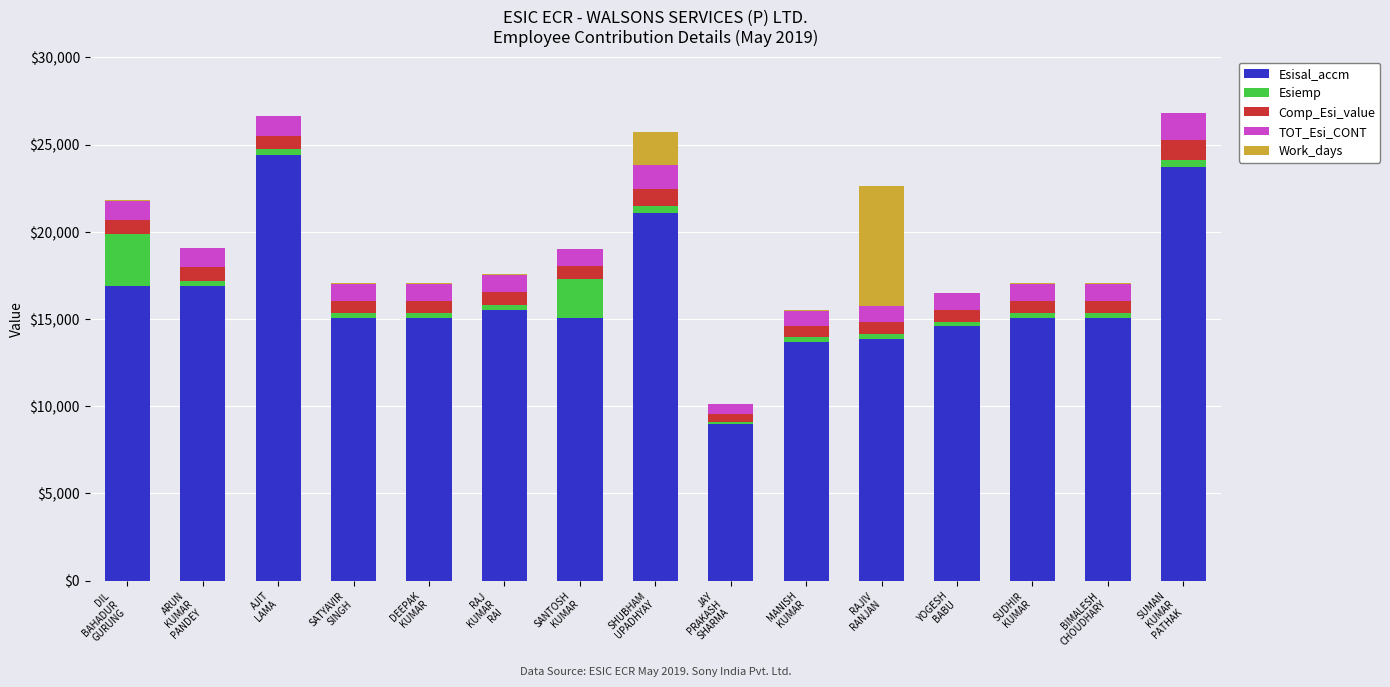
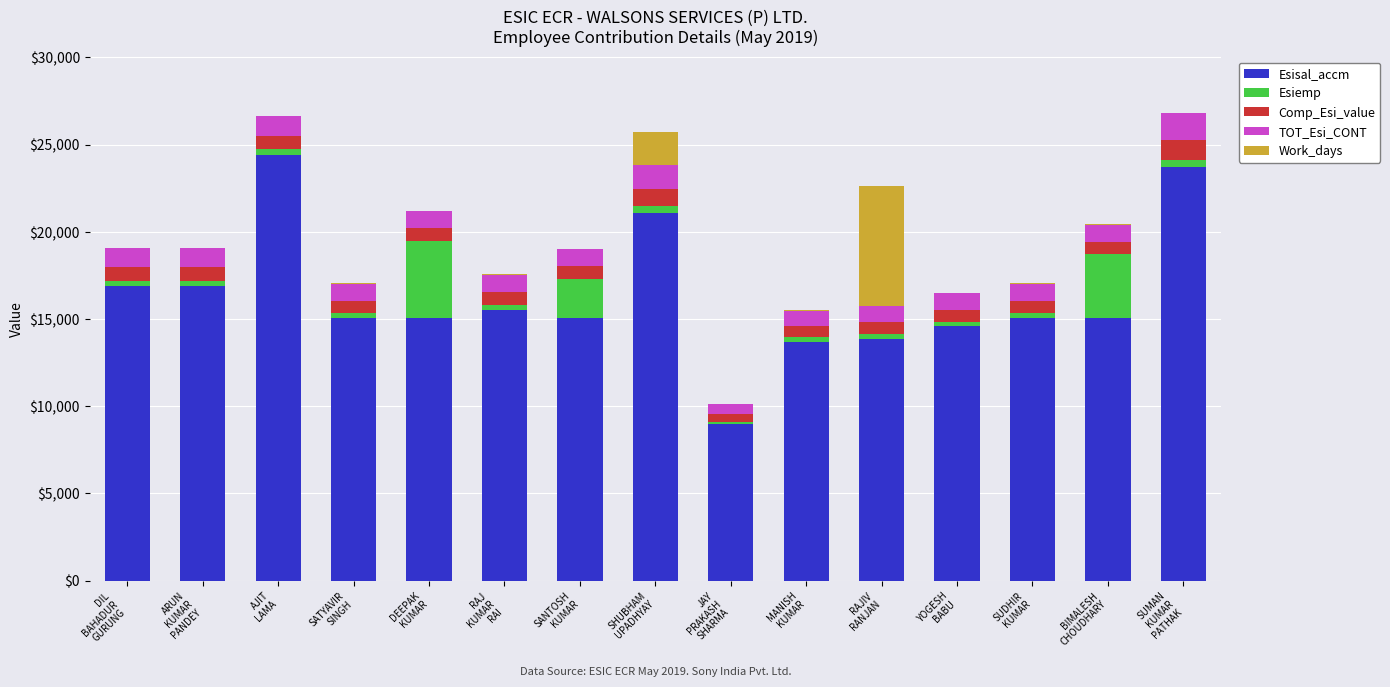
  {
    "Esisal_accm": {
      "DIL BAHADUR GURUNG": "$16,900",
      "ARUN KUMAR PANDEY": "$16,900",
      "AJIT LAMA": "$24,400",
      "SATYAVIR SINGH": "$15,100",
      "DEEPAK KUMAR": "$15,100",
      "RAJ KUMAR RAI": "$15,500",
      "SANTOSH KUMAR": "$15,100",
      "SHUBHAM UPADHYAY": "$21,100",
      "JAY PRAKASH SHARMA": "$9,000",
      "MANISH KUMAR": "$13,700",
      "RAJIV RANJAN": "$13,900",
      "YOGESH BABU": "$14,600",
      "SUDHIR KUMAR": "$15,100",
      "BIMALESH CHOUDHARY": "$15,100",
      "SUMAN KUMAR PATHAK": "$23,700"
    },
    "Esiemp": {
-     "DIL BAHADUR GURUNG": "$3,000",
+     "DIL BAHADUR GURUNG": "$300",
      "ARUN KUMAR PANDEY": "$300",
      "AJIT LAMA": "$300",
      "SATYAVIR SINGH": "$300",
-     "DEEPAK KUMAR": "$300",
+     "DEEPAK KUMAR": "$4,400",
      "RAJ KUMAR RAI": "$300",
      "SANTOSH KUMAR": "$2,300",
      "SHUBHAM UPADHYAY": "$400",
      "JAY PRAKASH SHARMA": "$200",
      "MANISH KUMAR": "$200",
      "RAJIV RANJAN": "$300",
      "YOGESH BABU": "$300",
      "SUDHIR KUMAR": "$300",
-     "BIMALESH CHOUDHARY": "$300",
+     "BIMALESH CHOUDHARY": "$3,600",
      "SUMAN KUMAR PATHAK": "$400"
    },
    "Comp_Esi_value": {
      "DIL BAHADUR GURUNG": "$800",
      "ARUN KUMAR PANDEY": "$800",
      "AJIT LAMA": "$800",
      "SATYAVIR SINGH": "$700",
      "DEEPAK KUMAR": "$700",
      "RAJ KUMAR RAI": "$700",
      "SANTOSH KUMAR": "$700",
      "SHUBHAM UPADHYAY": "$1,000",
      "JAY PRAKASH SHARMA": "$400",
      "MANISH KUMAR": "$700",
      "RAJIV RANJAN": "$700",
      "YOGESH BABU": "$700",
      "SUDHIR KUMAR": "$700",
      "BIMALESH CHOUDHARY": "$700",
      "SUMAN KUMAR PATHAK": "$1,100"
    },
    "TOT_Esi_CONT": {
      "DIL BAHADUR GURUNG": "$1,100",
      "ARUN KUMAR PANDEY": "$1,100",
      "AJIT LAMA": "$1,100",
      "SATYAVIR SINGH": "$1,000",
      "DEEPAK KUMAR": "$1,000",
      "RAJ KUMAR RAI": "$1,000",
      "SANTOSH KUMAR": "$1,000",
      "SHUBHAM UPADHYAY": "$1,400",
      "JAY PRAKASH SHARMA": "$600",
      "MANISH KUMAR": "$900",
      "RAJIV RANJAN": "$900",
      "YOGESH BABU": "$900",
      "SUDHIR KUMAR": "$1,000",
      "BIMALESH CHOUDHARY": "$1,000",
      "SUMAN KUMAR PATHAK": "$1,500"
    },
    "Work_days": {
      "SHUBHAM UPADHYAY": "$1,900",
      "RAJIV RANJAN": "$6,800"
    }
  }
